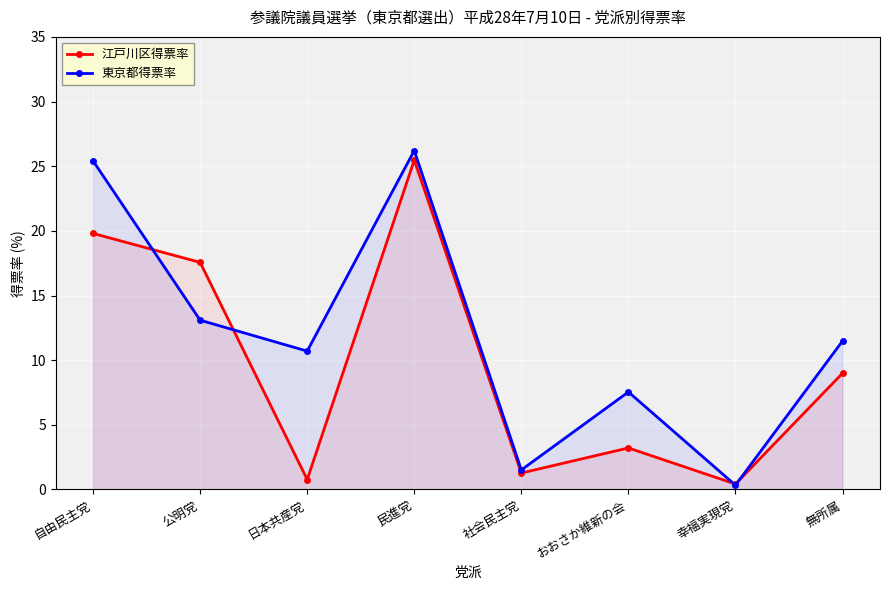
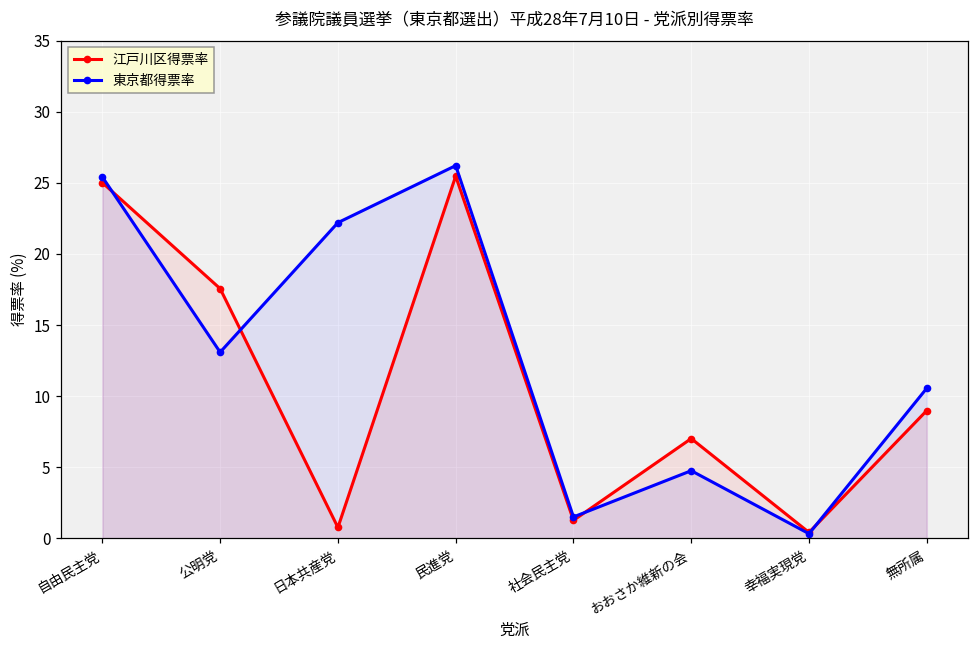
  {
    "江戸川区得票率": {
-     "自由民主党": 19.8,
+     "自由民主党": 25.0,
      "公明党": 17.6,
      "日本共産党": 0.8,
      "民進党": 25.5,
      "社会民主党": 1.3,
-     "おおさか維新の会": 3.2,
+     "おおさか維新の会": 7.0,
      "無所属": 9.0
    },
    "東京都得票率": {
      "自由民主党": 25.4,
      "公明党": 13.1,
-     "日本共産党": 10.7,
+     "日本共産党": 22.2,
      "民進党": 26.2,
      "社会民主党": 1.5,
-     "おおさか維新の会": 7.5,
-     "無所属": 11.5
+     "おおさか維新の会": 4.8,
+     "無所属": 10.6
    }
  }
